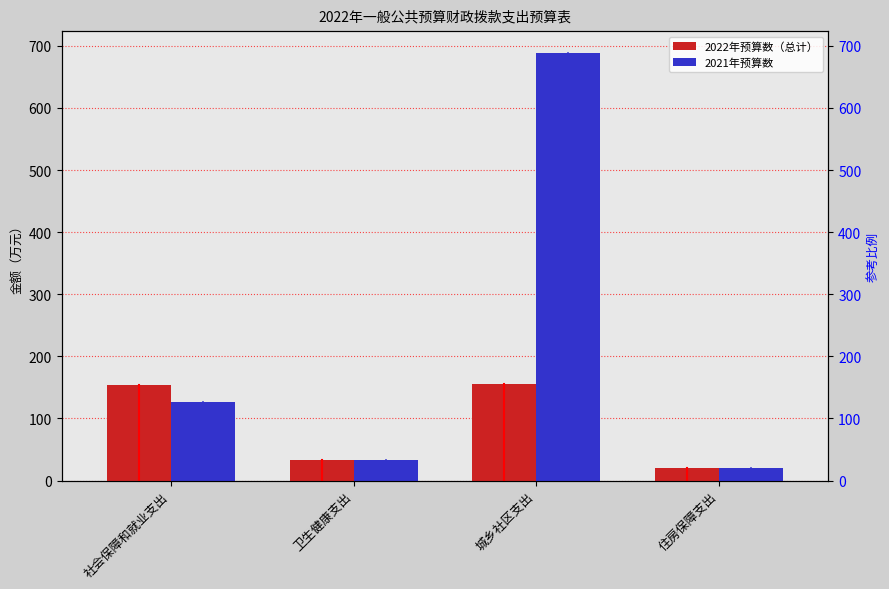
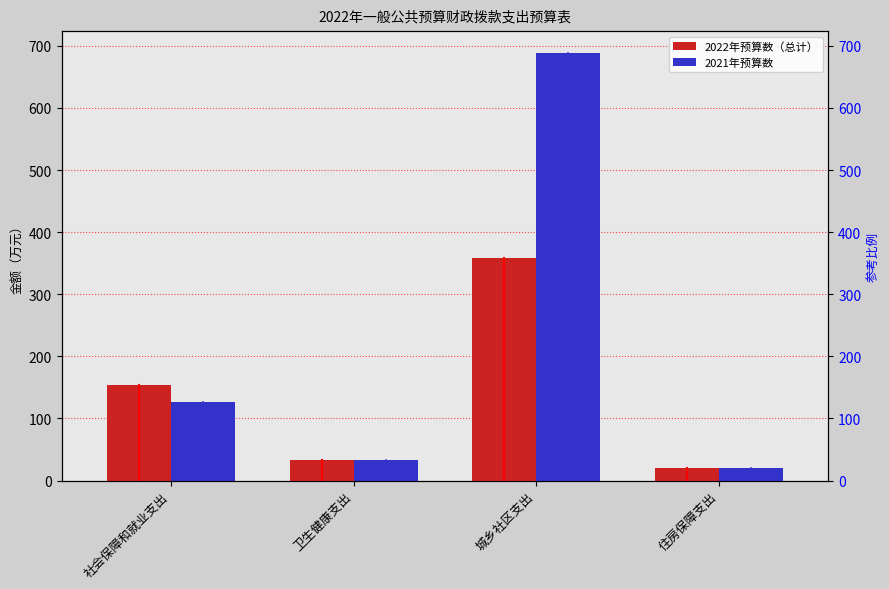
  {
    "2022年预算数（总计）": {
      "社会保障和就业支出": 150,
      "卫生健康支出": 30,
-     "城乡社区支出": 160,
+     "城乡社区支出": 360,
      "住房保障支出": 20
    }
  }
